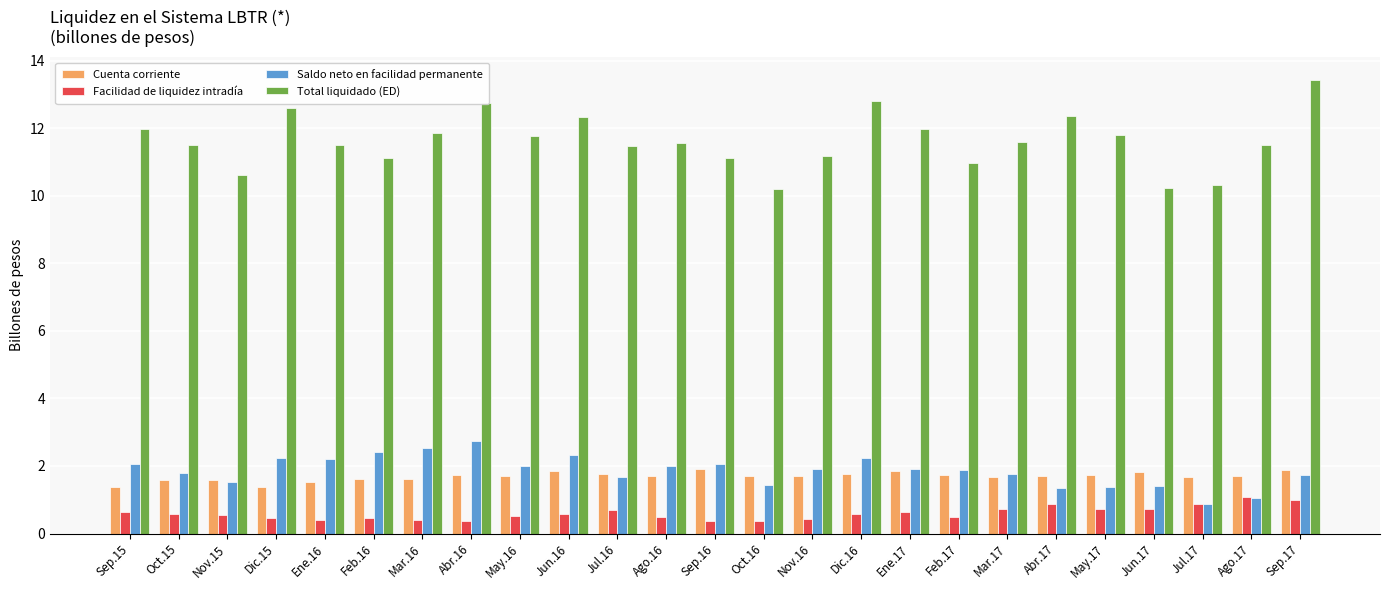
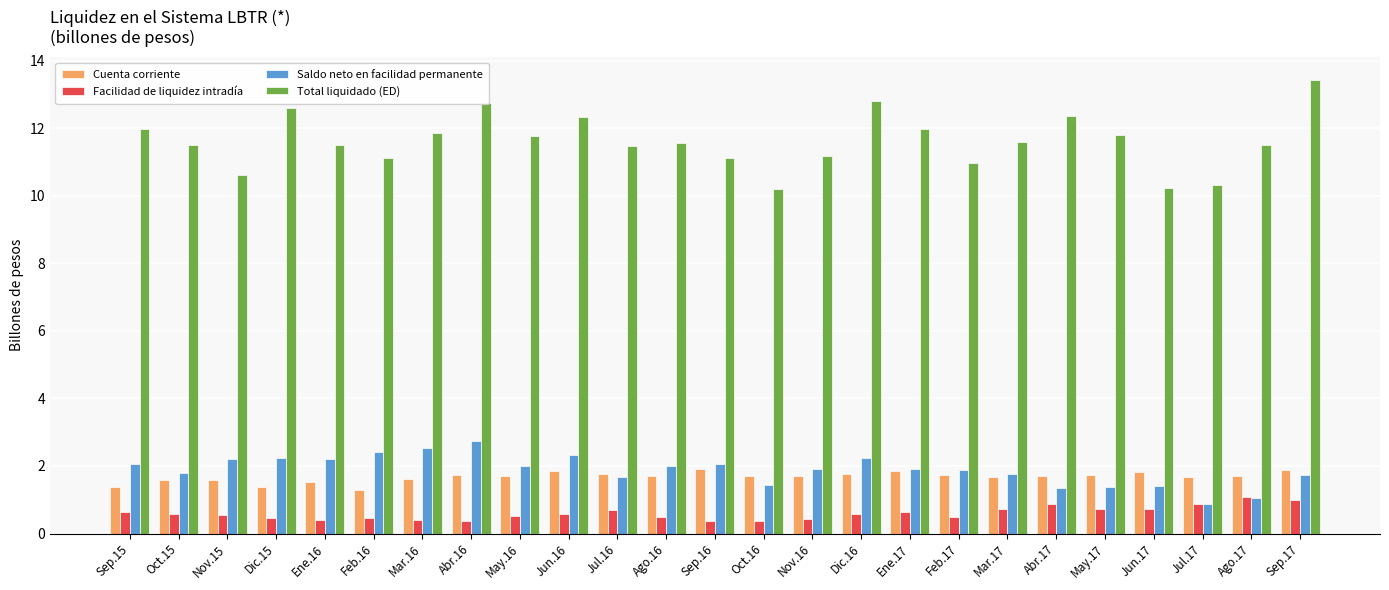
  {
    "Cuenta corriente": {
      "Sep.15": 1.4,
      "Oct.15": 1.6,
      "Nov.15": 1.6,
      "Dic.15": 1.4,
      "Ene.16": 1.5,
-     "Feb.16": 1.6,
+     "Feb.16": 1.3,
      "Mar.16": 1.6,
      "Abr.16": 1.7,
      "May.16": 1.7,
      "Jun.16": 1.9,
      "Jul.16": 1.8,
      "Ago.16": 1.7,
      "Sep.16": 1.9,
      "Oct.16": 1.7,
      "Nov.16": 1.7,
      "Dic.16": 1.8,
      "Ene.17": 1.8,
      "Feb.17": 1.7,
      "Mar.17": 1.7,
      "Abr.17": 1.7,
      "May.17": 1.7,
      "Jun.17": 1.8,
      "Jul.17": 1.7,
      "Ago.17": 1.7,
      "Sep.17": 1.9
    },
    "Facilidad de liquidez intradía": {
      "Sep.15": 0.6,
      "Oct.15": 0.6,
      "Nov.15": 0.6,
      "Dic.15": 0.5,
      "Ene.16": 0.4,
      "Feb.16": 0.5,
      "Mar.16": 0.4,
      "Abr.16": 0.4,
      "May.16": 0.5,
      "Jun.16": 0.6,
      "Jul.16": 0.7,
      "Ago.16": 0.5,
      "Sep.16": 0.4,
      "Oct.16": 0.4,
      "Nov.16": 0.4,
      "Dic.16": 0.6,
      "Ene.17": 0.6,
      "Feb.17": 0.5,
      "Mar.17": 0.7,
      "Abr.17": 0.9,
      "May.17": 0.7,
      "Jun.17": 0.7,
      "Jul.17": 0.9,
      "Ago.17": 1.1,
      "Sep.17": 1.0
    },
    "Saldo neto en facilidad permanente": {
      "Sep.15": 2.1,
      "Oct.15": 1.8,
-     "Nov.15": 1.5,
+     "Nov.15": 2.2,
      "Dic.15": 2.2,
      "Ene.16": 2.2,
      "Feb.16": 2.4,
      "Mar.16": 2.5,
      "Abr.16": 2.7,
      "May.16": 2.0,
      "Jun.16": 2.3,
      "Jul.16": 1.7,
      "Ago.16": 2.0,
      "Sep.16": 2.1,
      "Oct.16": 1.4,
      "Nov.16": 1.9,
      "Dic.16": 2.2,
      "Ene.17": 1.9,
      "Feb.17": 1.9,
      "Mar.17": 1.8,
      "Abr.17": 1.3,
      "May.17": 1.4,
      "Jun.17": 1.4,
      "Jul.17": 0.9,
      "Ago.17": 1.1,
      "Sep.17": 1.7
    },
    "Total liquidado (ED)": {
      "Sep.15": 12.0,
      "Oct.15": 11.5,
      "Nov.15": 10.6,
      "Dic.15": 12.6,
      "Ene.16": 11.5,
      "Feb.16": 11.1,
      "Mar.16": 11.9,
      "May.16": 11.8,
      "Jun.16": 12.3,
      "Jul.16": 11.5,
      "Ago.16": 11.6,
      "Sep.16": 11.1,
      "Oct.16": 10.2,
      "Nov.16": 11.2,
      "Dic.16": 12.8,
      "Ene.17": 12.0,
      "Feb.17": 11.0,
      "Mar.17": 11.6,
      "Abr.17": 12.4,
      "May.17": 11.8,
      "Jun.17": 10.2,
      "Jul.17": 10.3,
      "Ago.17": 11.5,
      "Sep.17": 13.4
    }
  }
